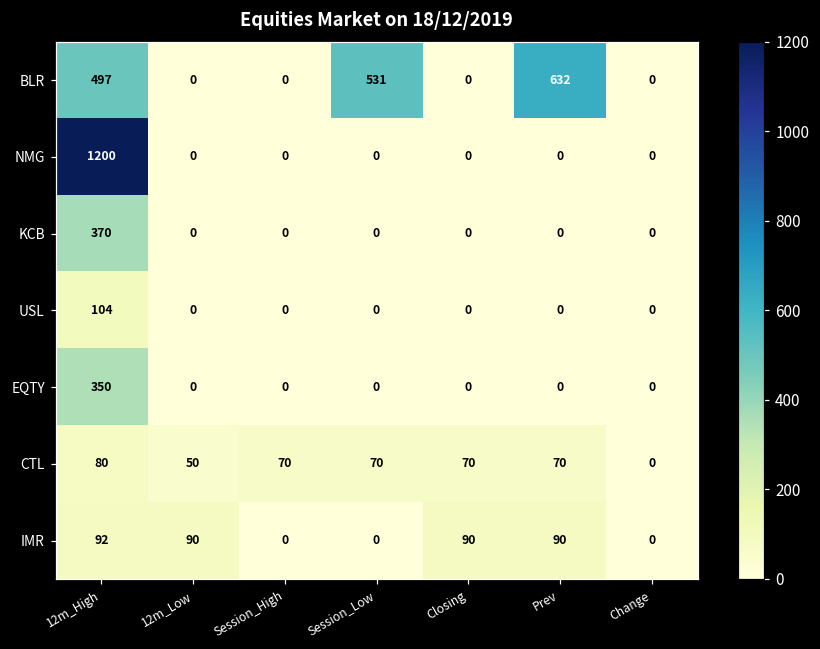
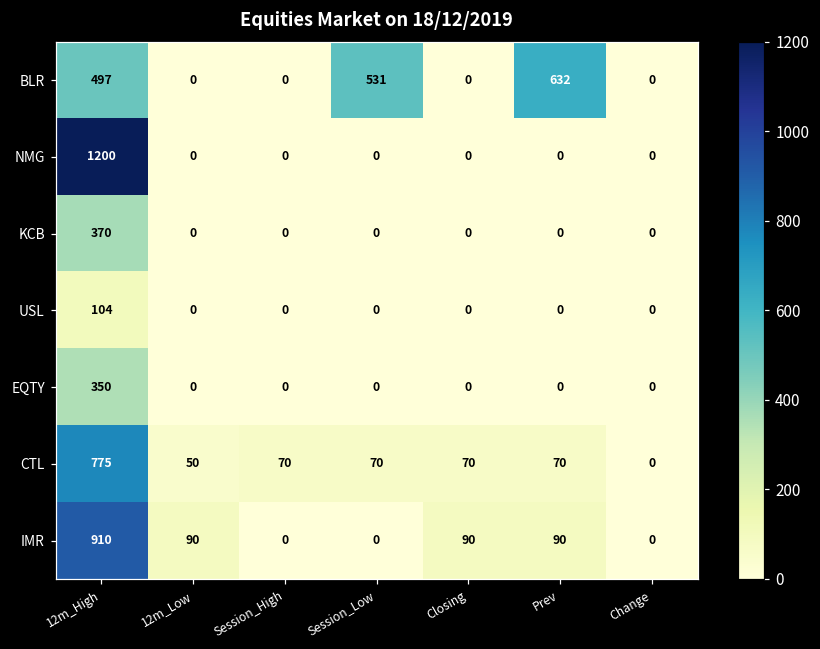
  {
    "BLR": {
      "12m_High": 497,
      "12m_Low": 0,
      "Session_High": 0,
      "Session_Low": 531,
      "Closing": 0,
      "Prev": 632,
      "Change": 0
    },
    "NMG": {
      "12m_High": 1200,
      "12m_Low": 0,
      "Session_High": 0,
      "Session_Low": 0,
      "Closing": 0,
      "Prev": 0,
      "Change": 0
    },
    "KCB": {
      "12m_High": 370,
      "12m_Low": 0,
      "Session_High": 0,
      "Session_Low": 0,
      "Closing": 0,
      "Prev": 0,
      "Change": 0
    },
    "USL": {
      "12m_High": 104,
      "12m_Low": 0,
      "Session_High": 0,
      "Session_Low": 0,
      "Closing": 0,
      "Prev": 0,
      "Change": 0
    },
    "EQTY": {
      "12m_High": 350,
      "12m_Low": 0,
      "Session_High": 0,
      "Session_Low": 0,
      "Closing": 0,
      "Prev": 0,
      "Change": 0
    },
    "CTL": {
-     "12m_High": 80,
+     "12m_High": 775,
      "12m_Low": 50,
      "Session_High": 70,
      "Session_Low": 70,
      "Closing": 70,
      "Prev": 70,
      "Change": 0
    },
    "IMR": {
-     "12m_High": 92,
+     "12m_High": 910,
      "12m_Low": 90,
      "Session_High": 0,
      "Session_Low": 0,
      "Closing": 90,
      "Prev": 90,
      "Change": 0
    }
  }
